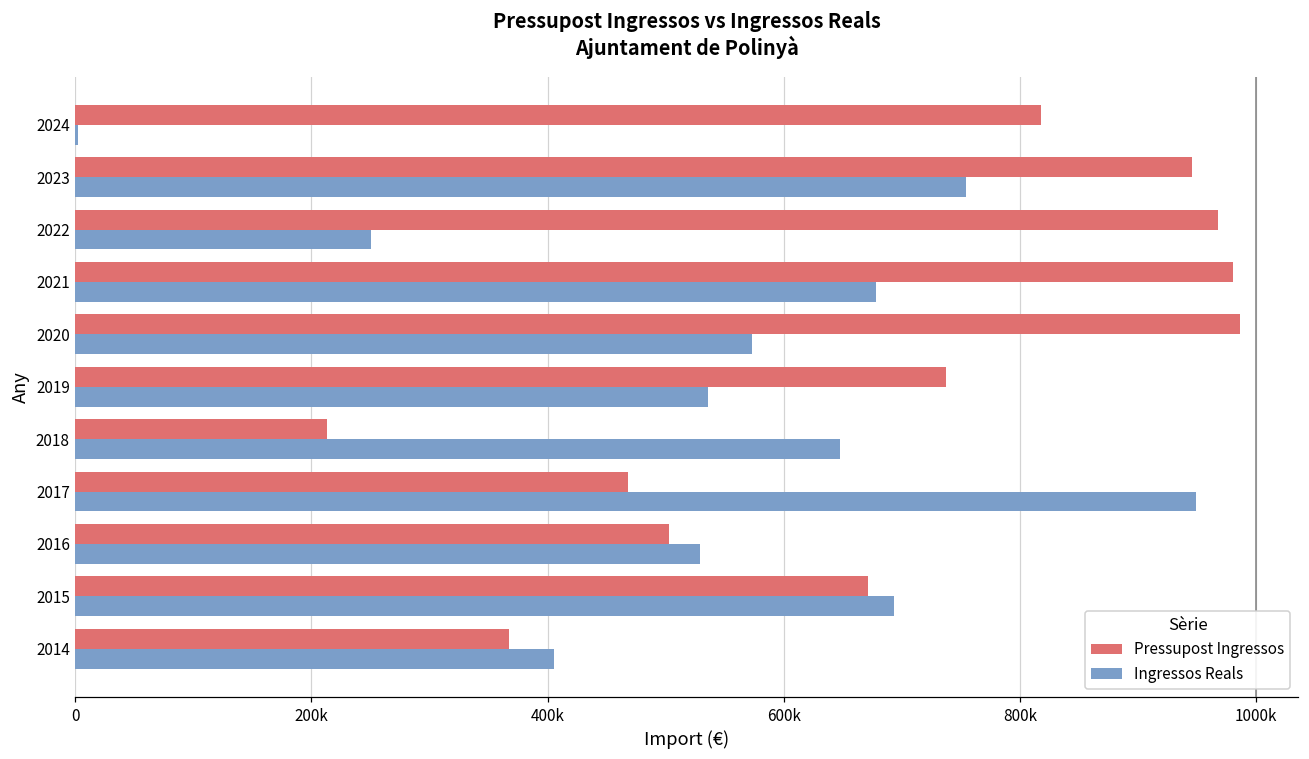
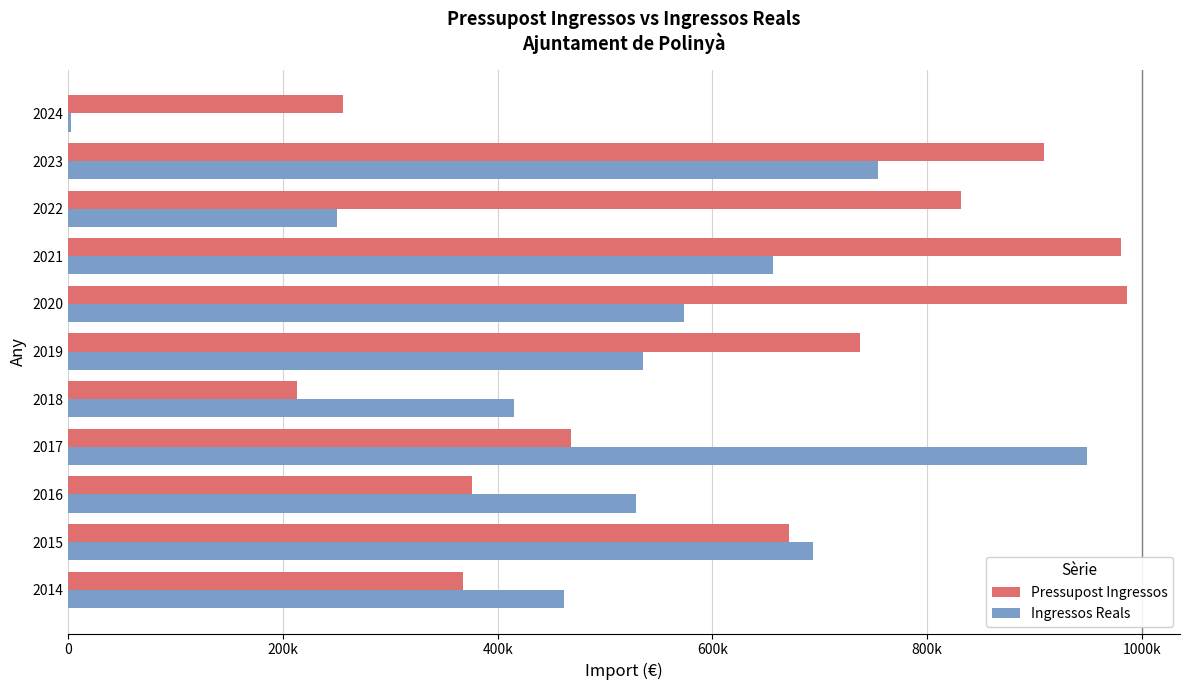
  {
    "Pressupost Ingressos": {
-     "2024": 818000,
-     "2023": 946000,
-     "2022": 968000,
+     "2024": 256000,
+     "2023": 909000,
+     "2022": 831000,
      "2021": 980000,
      "2020": 986000,
      "2019": 737000,
      "2018": 213000,
      "2017": 468000,
-     "2016": 503000,
+     "2016": 376000,
      "2015": 671000,
      "2014": 368000
    },
    "Ingressos Reals": {
      "2023": 754000,
      "2022": 250000,
-     "2021": 678000,
+     "2021": 656000,
      "2020": 573000,
      "2019": 535000,
-     "2018": 648000,
+     "2018": 415000,
      "2017": 949000,
      "2016": 529000,
      "2015": 694000,
-     "2014": 406000
+     "2014": 462000
    }
  }
